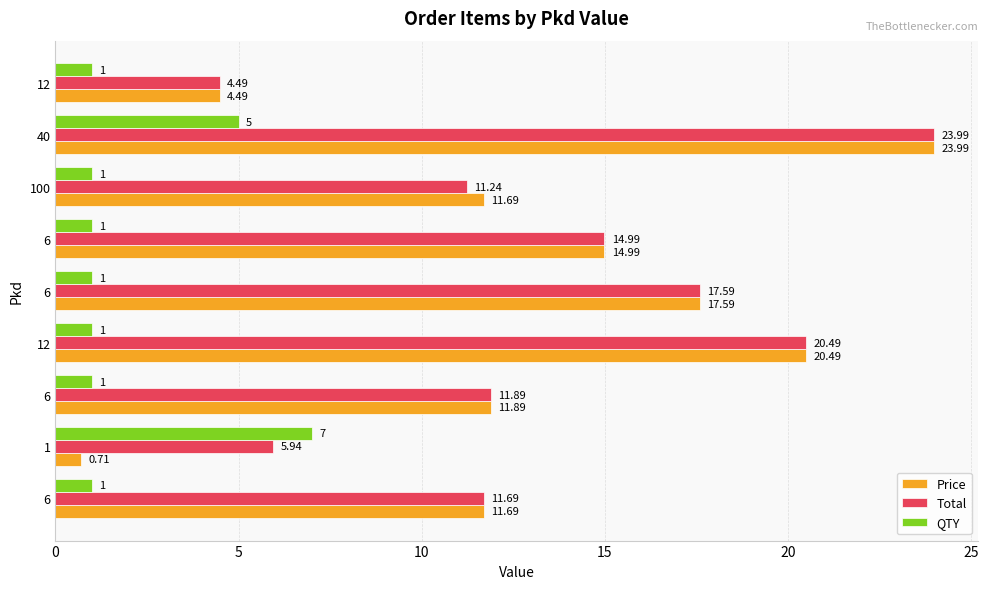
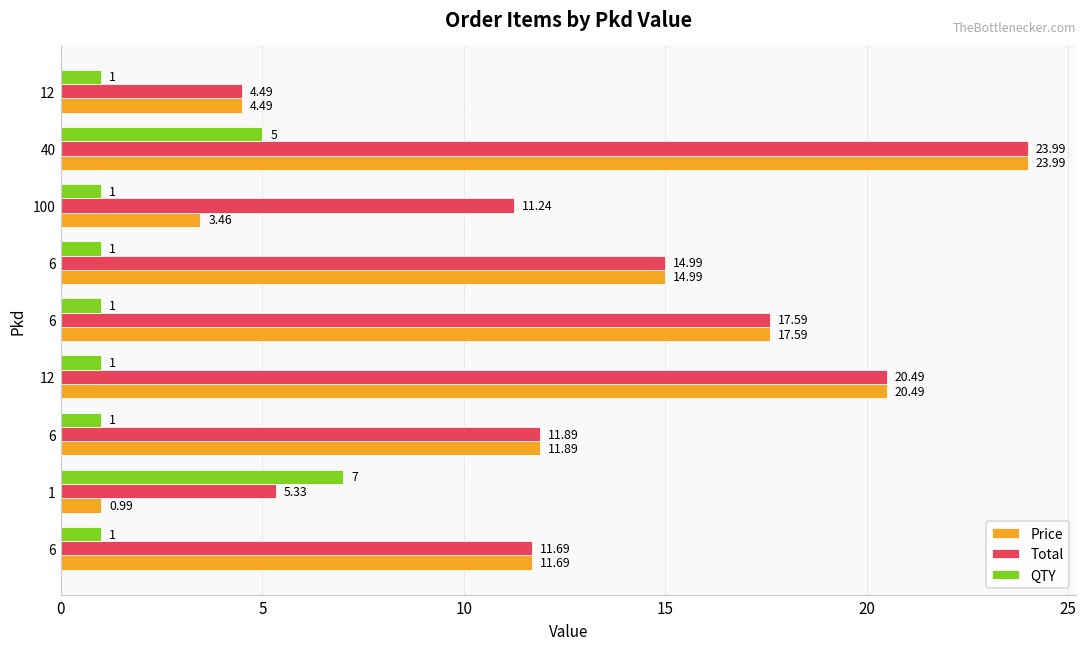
  {
    "Price": {
      "40": 23.99,
-     "100": 11.69,
-     "1": 0.71
+     "100": 3.46,
+     "1": 0.99
    },
    "Total": {
      "40": 23.99,
      "100": 11.24,
-     "1": 5.94
+     "1": 5.33
    },
    "QTY": {
      "40": 5,
      "100": 1,
      "1": 7
    }
  }
